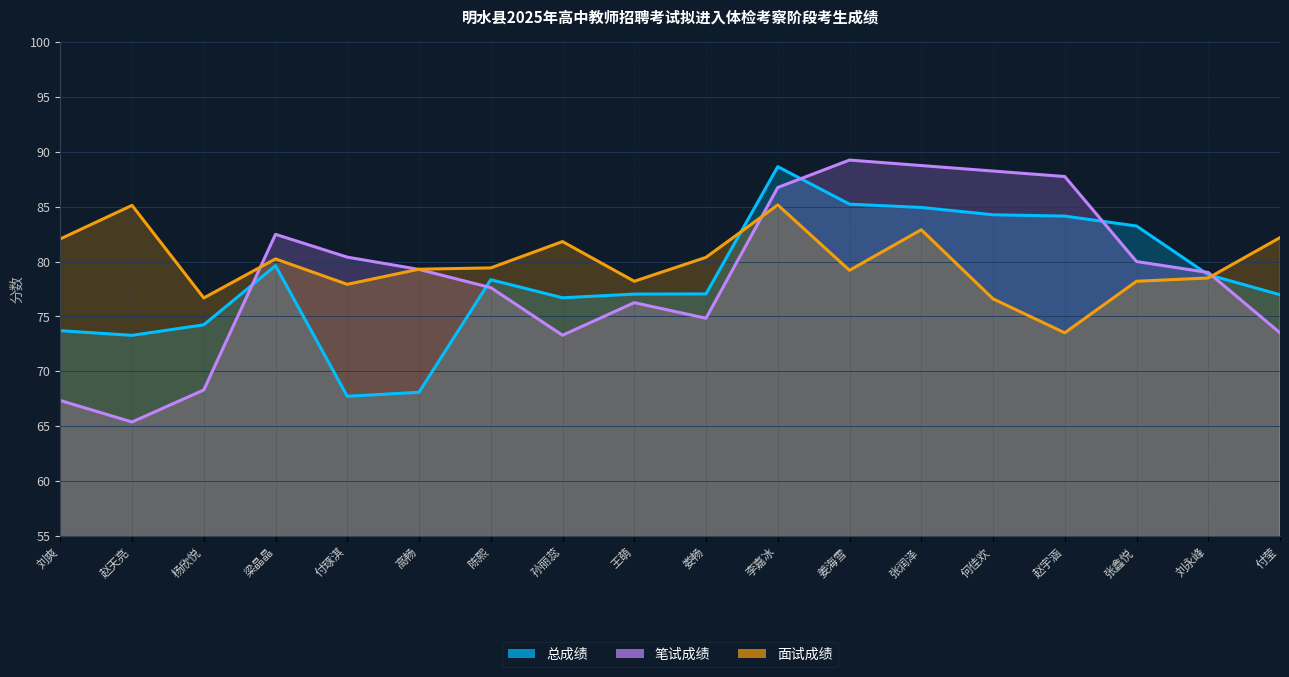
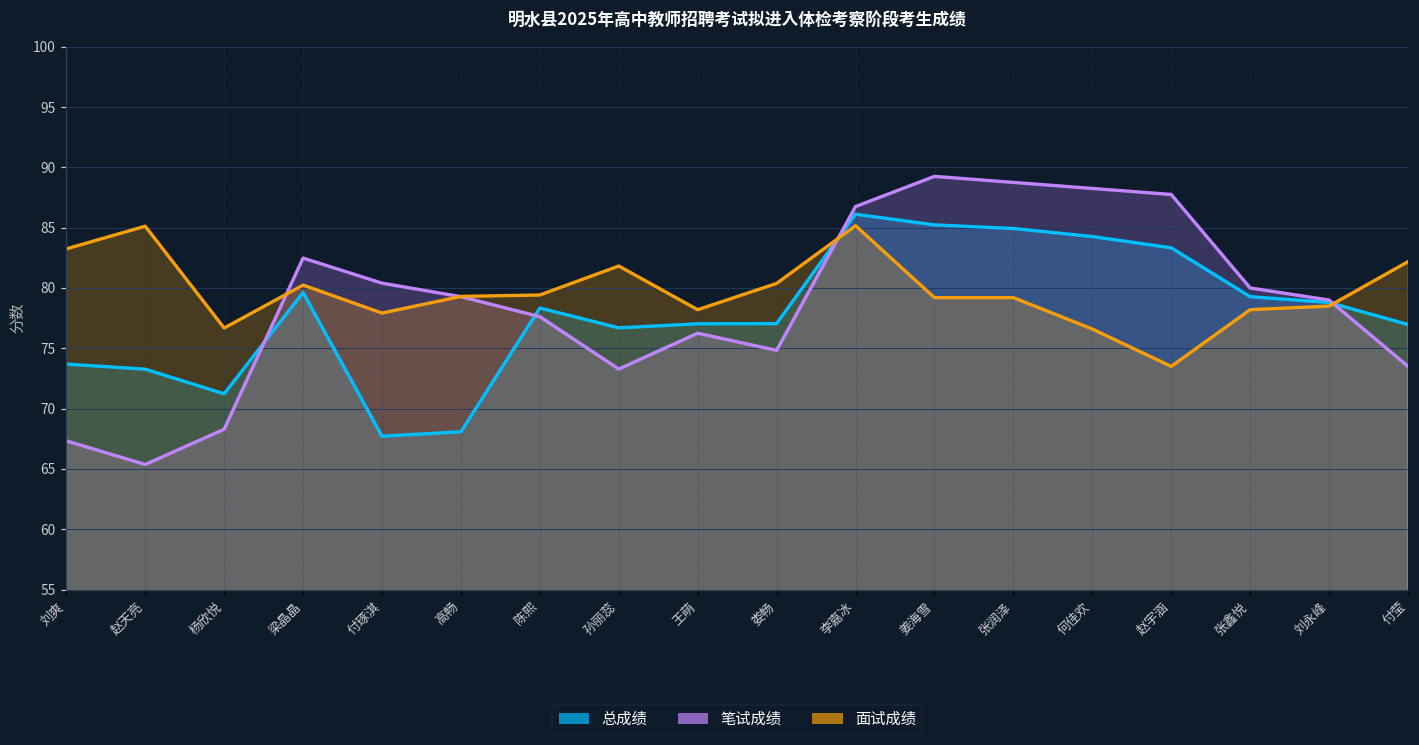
  {
    "总成绩": {
      "刘爽": 73.7,
      "赵天亮": 73.3,
-     "杨欣悦": 74.2,
+     "杨欣悦": 71.2,
      "梁晶晶": 79.6,
      "付琢淇": 67.7,
      "高畅": 68.1,
      "陈熙": 78.3,
      "孙丽蕊": 76.7,
      "王萌": 77.0,
      "娄畅": 77.1,
-     "李嘉冰": 88.6,
+     "李嘉冰": 86.1,
      "姜海雪": 85.2,
      "张润泽": 84.9,
      "何佳欢": 84.3,
-     "赵宇涵": 84.1,
-     "张鑫悦": 83.2,
+     "赵宇涵": 83.3,
+     "张鑫悦": 79.3,
      "付莹": 77.0
    },
    "笔试成绩": {
      "刘爽": 67.3,
      "赵天亮": 65.4,
      "杨欣悦": 68.3,
      "梁晶晶": 82.5,
      "付琢淇": 80.4,
      "陈熙": 77.6,
      "孙丽蕊": 73.3,
      "王萌": 76.3,
      "娄畅": 74.8,
      "李嘉冰": 86.8,
      "姜海雪": 89.3,
      "张润泽": 88.8,
      "何佳欢": 88.3,
      "赵宇涵": 87.8,
      "张鑫悦": 80.0,
      "付莹": 73.5
    },
    "面试成绩": {
-     "刘爽": 82.1,
+     "刘爽": 83.2,
      "赵天亮": 85.1,
      "杨欣悦": 76.7,
      "梁晶晶": 80.2,
      "付琢淇": 77.9,
      "陈熙": 79.4,
      "孙丽蕊": 81.8,
      "王萌": 78.2,
      "娄畅": 80.4,
      "李嘉冰": 85.2,
      "姜海雪": 79.2,
-     "张润泽": 82.9,
+     "张润泽": 79.2,
      "何佳欢": 76.6,
      "赵宇涵": 73.5,
      "张鑫悦": 78.2,
      "刘永峰": 78.5,
      "付莹": 82.2
    }
  }
